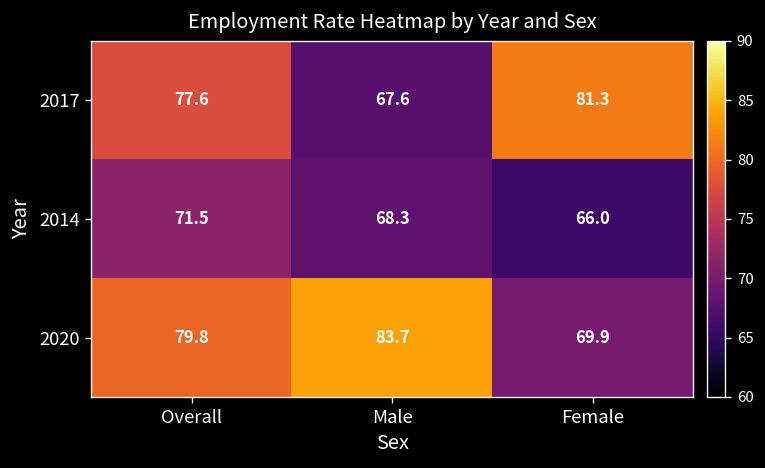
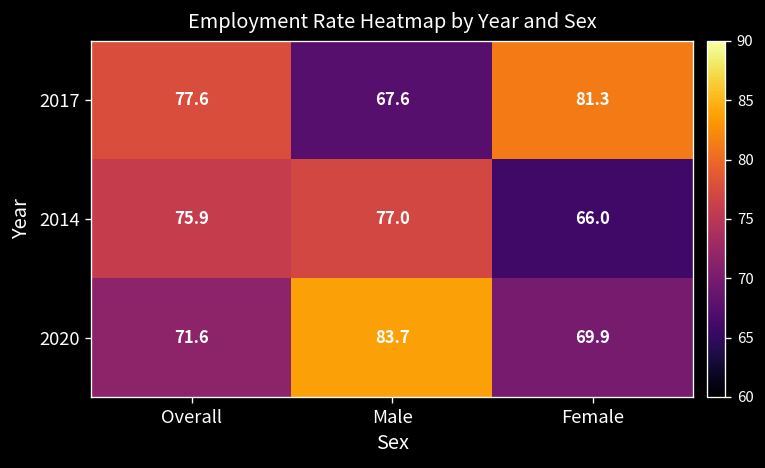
  {
    "2017": {
      "Overall": 77.6,
      "Male": 67.6,
      "Female": 81.3
    },
    "2014": {
-     "Overall": 71.5,
-     "Male": 68.3,
+     "Overall": 75.9,
+     "Male": 77.0,
      "Female": 66.0
    },
    "2020": {
-     "Overall": 79.8,
+     "Overall": 71.6,
      "Male": 83.7,
      "Female": 69.9
    }
  }
